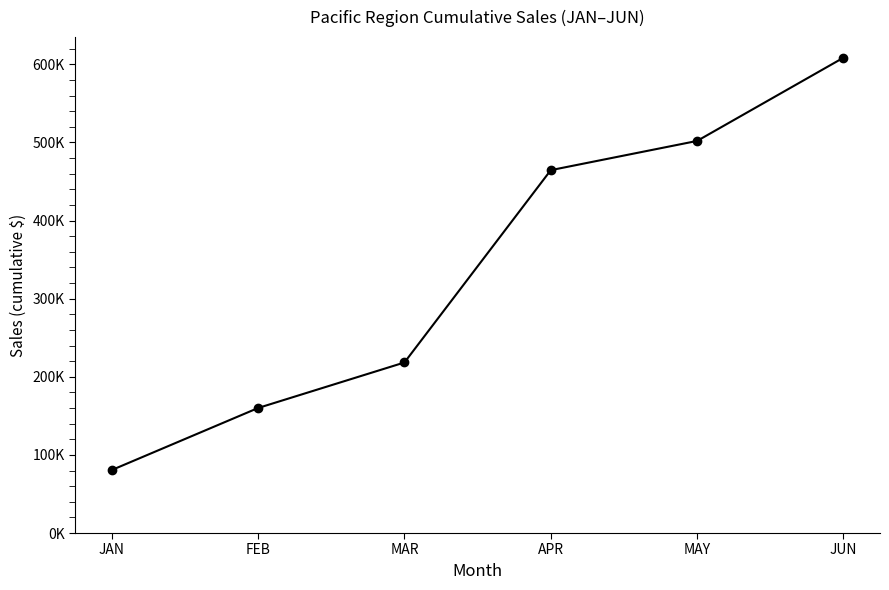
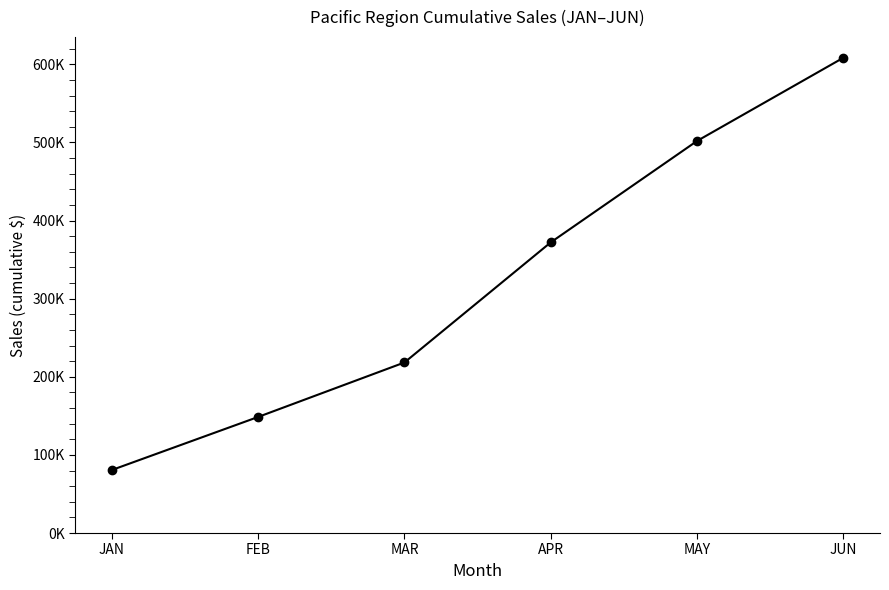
  {
    "JAN": 80000,
-   "FEB": 160000,
+   "FEB": 150000,
    "MAR": 220000,
-   "APR": 460000,
+   "APR": 370000,
    "MAY": 500000,
    "JUN": 610000
  }
